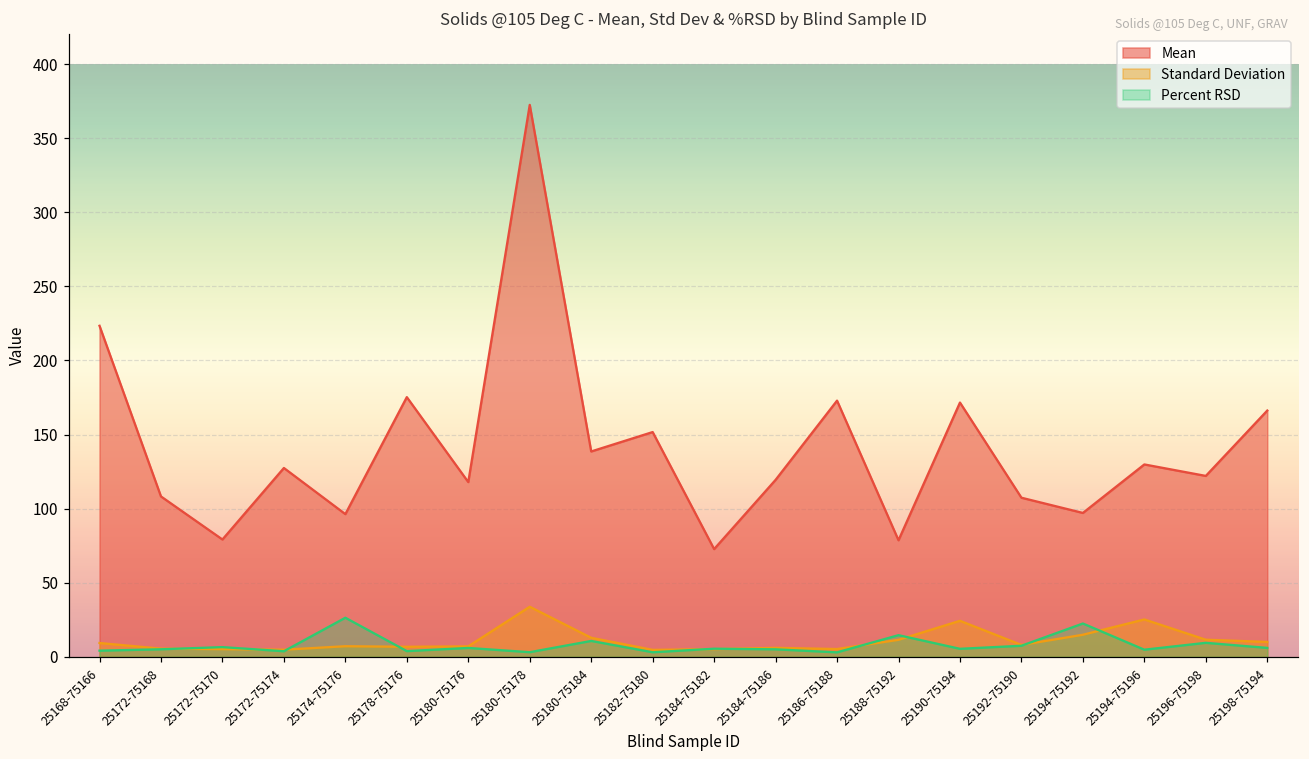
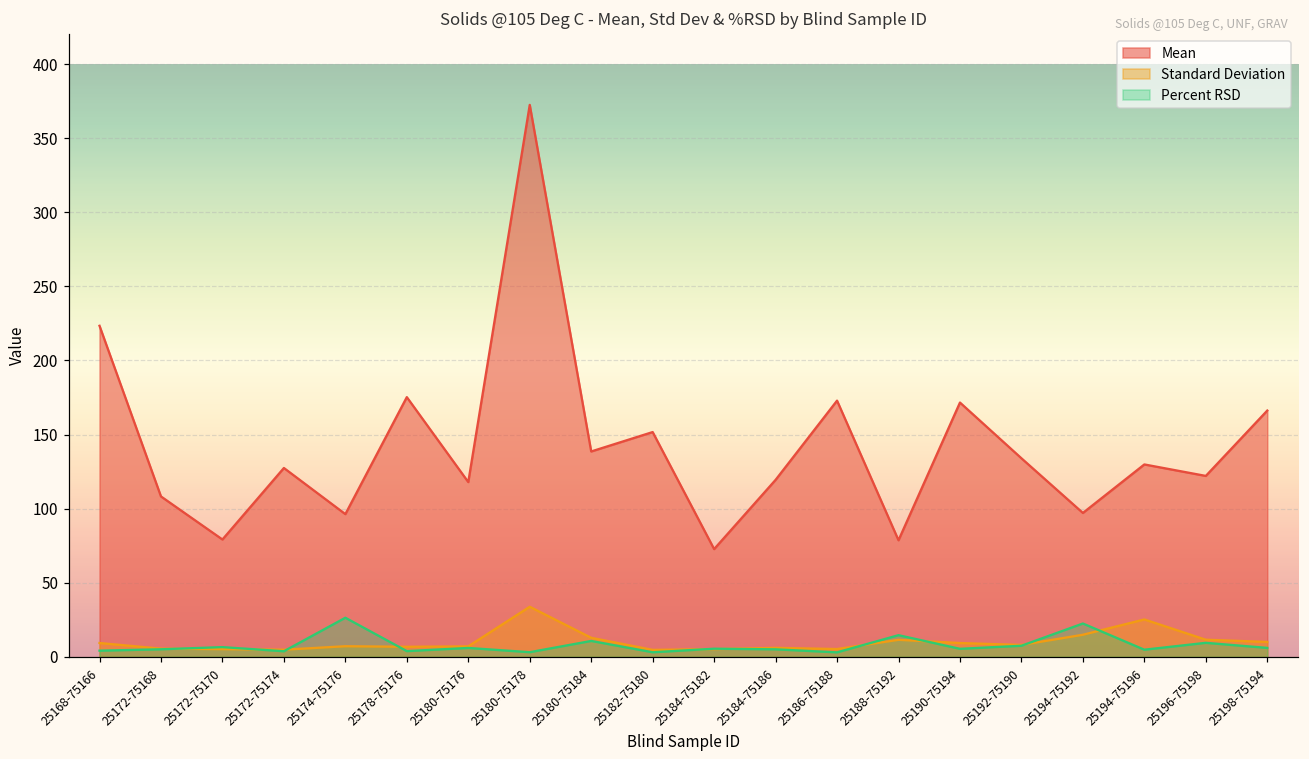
  {
    "Mean": {
      "25168-75166": 223,
      "25172-75168": 108,
      "25172-75170": 79,
      "25172-75174": 127,
      "25174-75176": 96,
      "25178-75176": 175,
      "25180-75176": 118,
      "25180-75178": 372,
      "25180-75184": 139,
      "25182-75180": 152,
      "25184-75182": 73,
      "25184-75186": 119,
      "25186-75188": 173,
      "25188-75192": 79,
      "25190-75194": 172,
-     "25192-75190": 107,
+     "25192-75190": 134,
      "25194-75192": 97,
      "25194-75196": 130,
      "25196-75198": 122,
      "25198-75194": 166
    },
    "Standard Deviation": {
      "25168-75166": 9,
      "25174-75176": 7,
      "25178-75176": 7,
      "25180-75178": 34,
      "25180-75184": 13,
      "25186-75188": 5,
      "25188-75192": 12,
-     "25190-75194": 24,
+     "25190-75194": 9,
      "25194-75192": 15,
      "25194-75196": 25,
      "25196-75198": 12,
      "25198-75194": 10
    },
    "Percent RSD": {
      "25168-75166": 4,
      "25174-75176": 26,
      "25178-75176": 4,
      "25180-75178": 3,
      "25180-75184": 11,
      "25186-75188": 3,
      "25188-75192": 15,
      "25190-75194": 5,
      "25194-75192": 23,
      "25194-75196": 5,
      "25196-75198": 9,
      "25198-75194": 6
    }
  }
